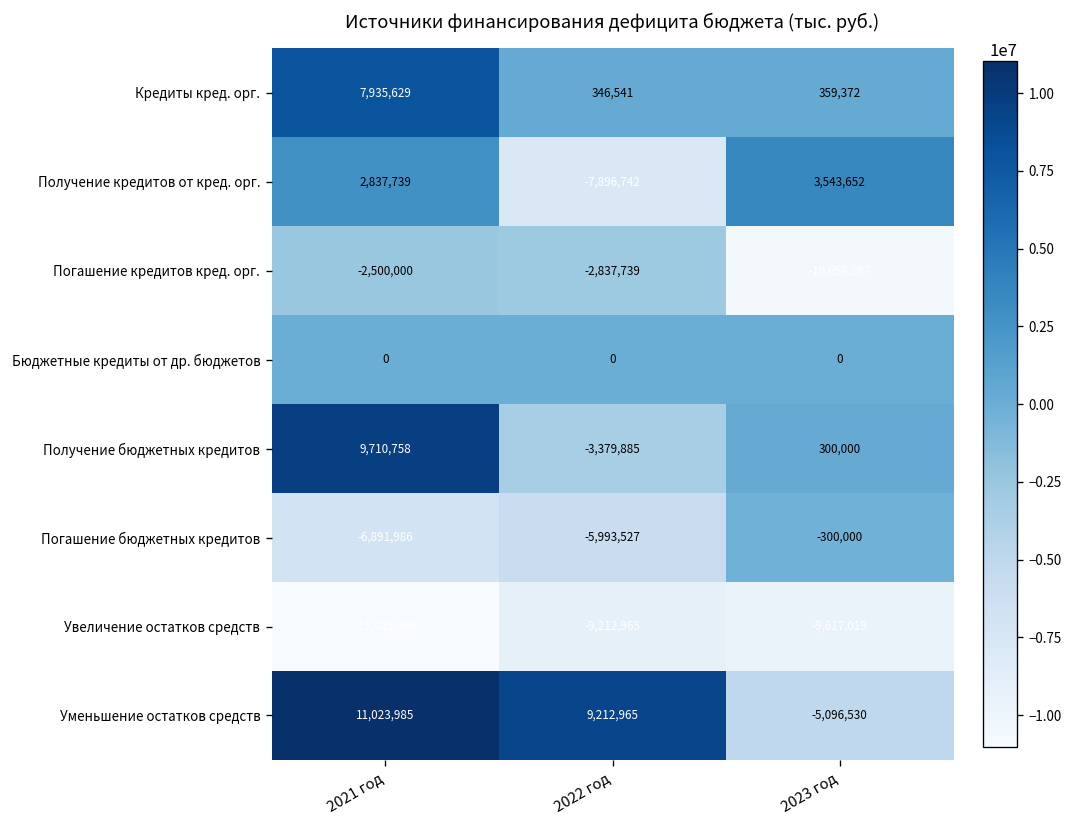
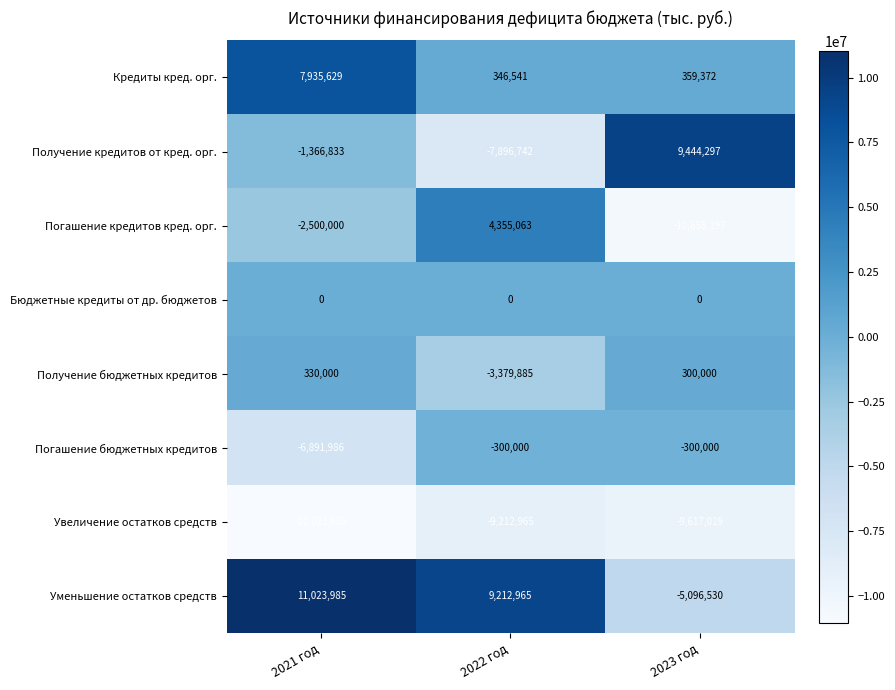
  {
    "Кредиты кред. орг.": {
      "2021 год": "7,935,629",
      "2022 год": "346,541",
      "2023 год": "359,372"
    },
    "Получение кредитов от кред. орг.": {
-     "2021 год": "2,837,739",
-     "2023 год": "3,543,652"
+     "2021 год": "-1,366,833",
+     "2023 год": "9,444,297"
    },
    "Погашение кредитов кред. орг.": {
      "2021 год": "-2,500,000",
-     "2022 год": "-2,837,739"
+     "2022 год": "4,355,063"
    },
    "Бюджетные кредиты от др. бюджетов": {
      "2021 год": "0",
      "2022 год": "0",
      "2023 год": "0"
    },
    "Получение бюджетных кредитов": {
-     "2021 год": "9,710,758",
+     "2021 год": "330,000",
      "2022 год": "-3,379,885",
      "2023 год": "300,000"
    },
    "Погашение бюджетных кредитов": {
-     "2022 год": "-5,993,527",
+     "2022 год": "-300,000",
      "2023 год": "-300,000"
    },
    "Уменьшение остатков средств": {
      "2021 год": "11,023,985",
      "2022 год": "9,212,965",
      "2023 год": "-5,096,530"
    }
  }
